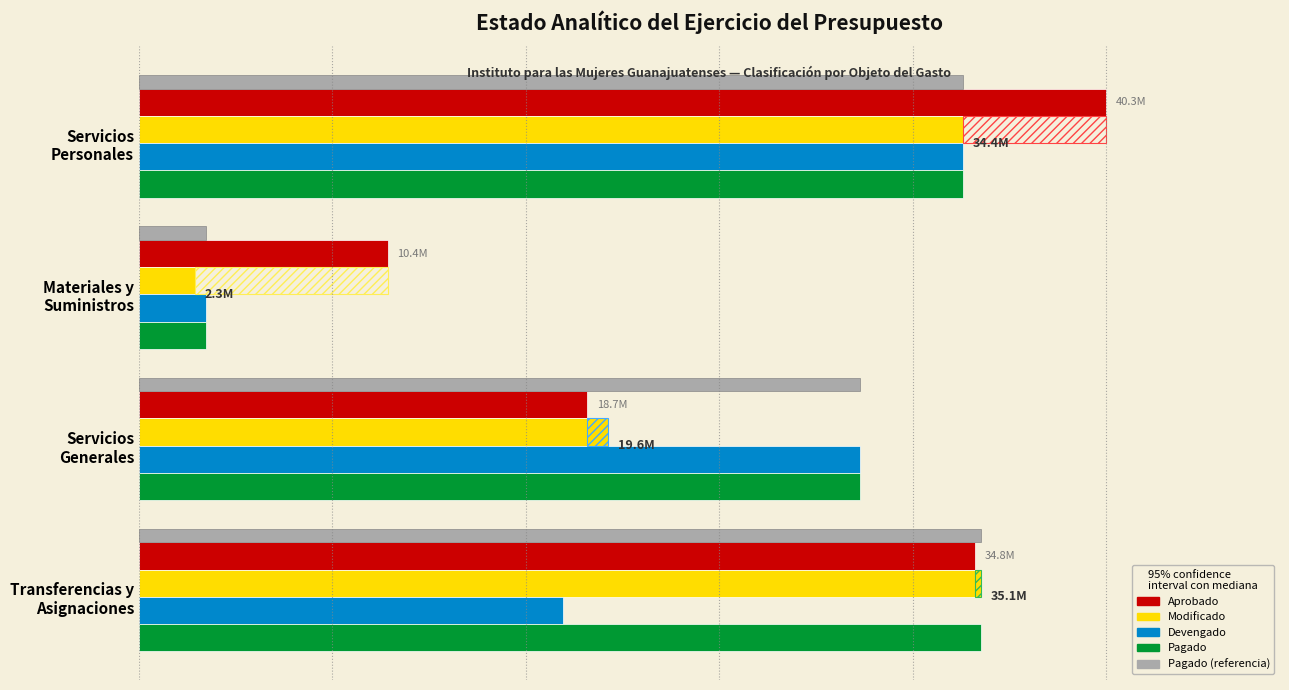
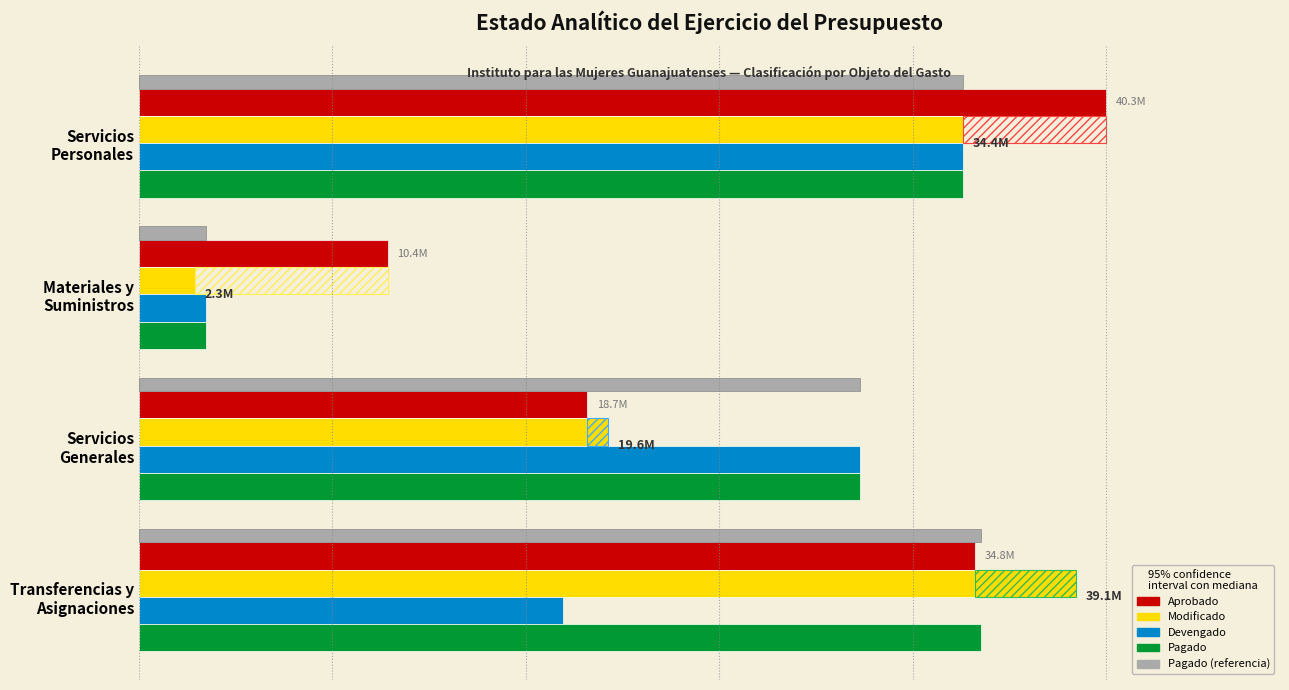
  {
    "Aprobado": {
      "Servicios Personales": "40.3M",
      "Materiales y Suministros": "10.4M",
      "Servicios Generales": "18.7M",
      "Transferencias y Asignaciones": "34.8M"
    },
    "Modificado": {
      "Servicios Personales": "34.4M",
      "Materiales y Suministros": "2.3M",
      "Servicios Generales": "19.6M",
-     "Transferencias y Asignaciones": "35.1M"
+     "Transferencias y Asignaciones": "39.1M"
    },
    "Devengado": {
      "Servicios Personales": "34.4M"
    }
  }
